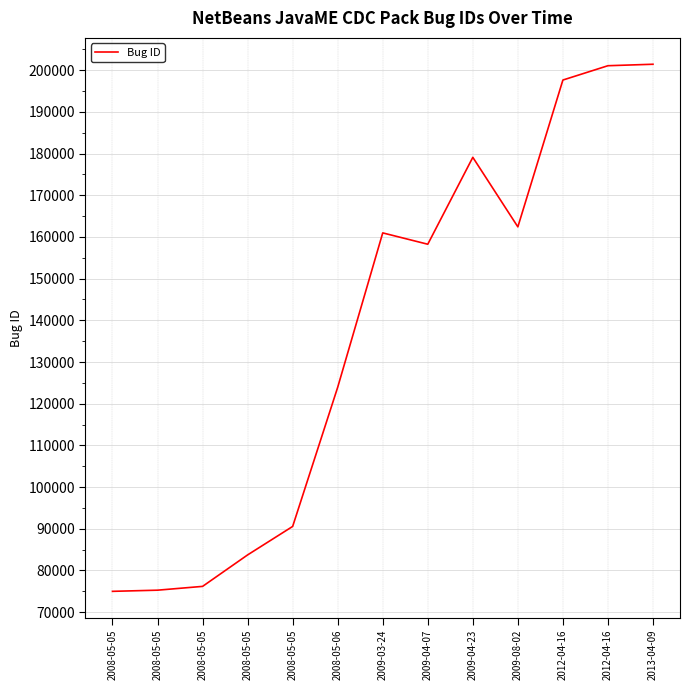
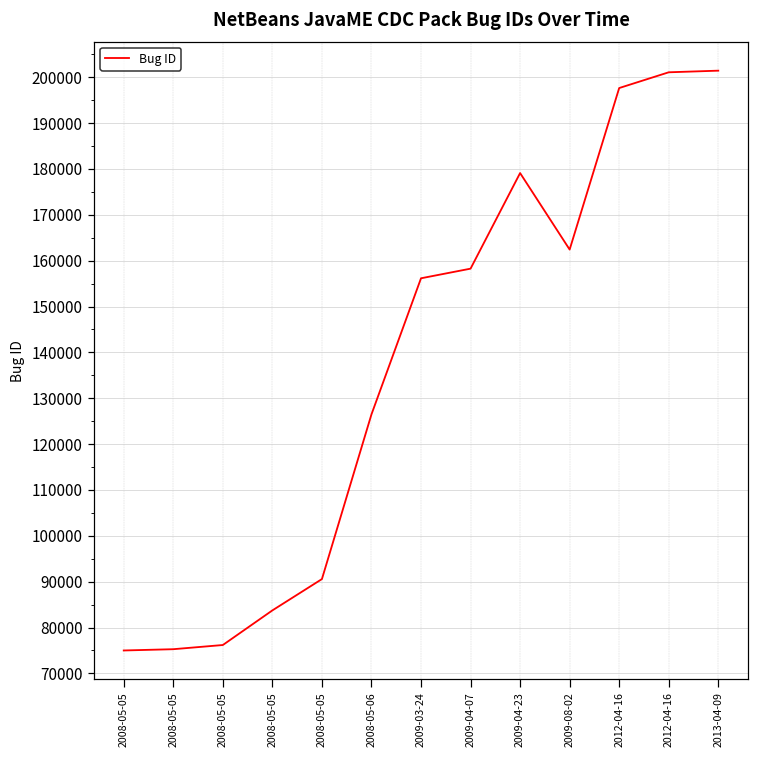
  {
-   "2008-05-06": 124000,
-   "2009-03-24": 161000,
+   "2008-05-06": 126000,
+   "2009-03-24": 156000,
    "2009-04-07": 158000,
    "2009-04-23": 179000,
    "2009-08-02": 162000,
    "2013-04-09": 201000
  }
